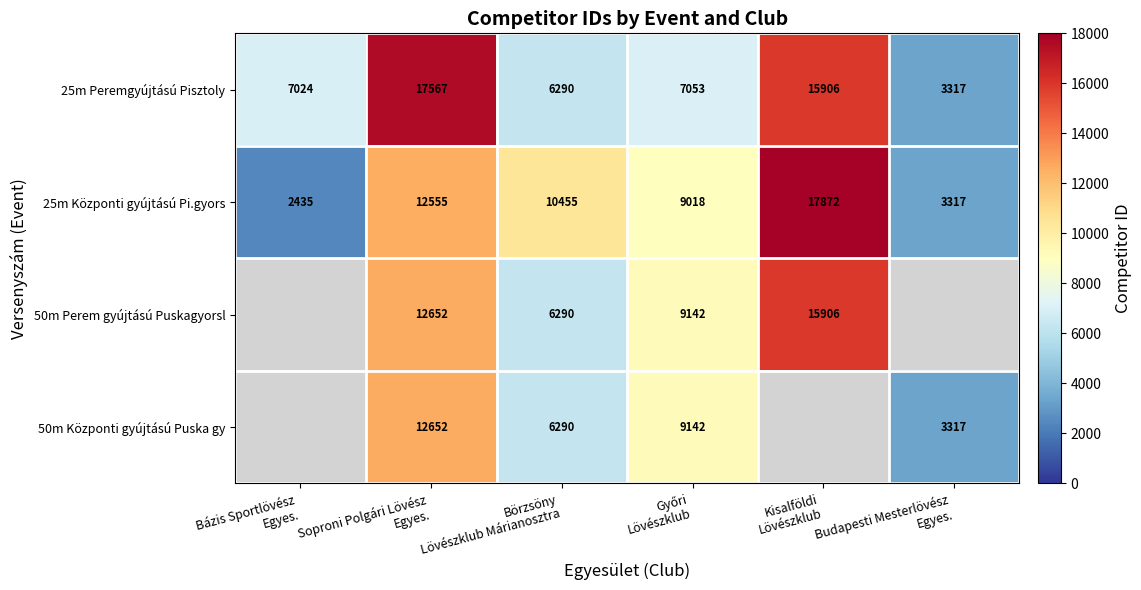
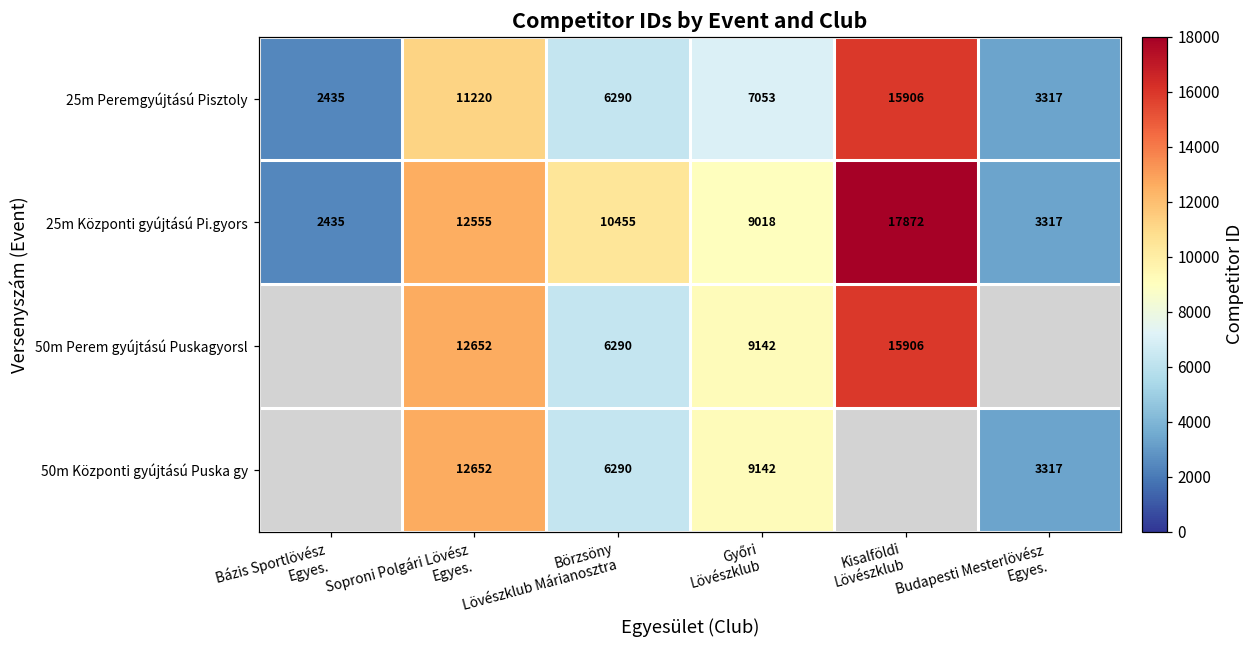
  {
    "25m Peremgyújtású Pisztoly": {
-     "Bázis Sportlövész Egyes.": 7024,
-     "Soproni Polgári Lövész Egyes.": 17567,
+     "Bázis Sportlövész Egyes.": 2435,
+     "Soproni Polgári Lövész Egyes.": 11220,
      "Börzsöny Lövészklub Márianosztra": 6290,
      "Győri Lövészklub": 7053,
      "Kisalföldi Lövészklub": 15906,
      "Budapesti Mesterlövész Egyes.": 3317
    },
    "25m Központi gyújtású Pi.gyors": {
      "Bázis Sportlövész Egyes.": 2435,
      "Soproni Polgári Lövész Egyes.": 12555,
      "Börzsöny Lövészklub Márianosztra": 10455,
      "Győri Lövészklub": 9018,
      "Kisalföldi Lövészklub": 17872,
      "Budapesti Mesterlövész Egyes.": 3317
    },
    "50m Perem gyújtású Puskagyorsl": {
      "Soproni Polgári Lövész Egyes.": 12652,
      "Börzsöny Lövészklub Márianosztra": 6290,
      "Győri Lövészklub": 9142,
      "Kisalföldi Lövészklub": 15906
    },
    "50m Központi gyújtású Puska gy": {
      "Soproni Polgári Lövész Egyes.": 12652,
      "Börzsöny Lövészklub Márianosztra": 6290,
      "Győri Lövészklub": 9142,
      "Budapesti Mesterlövész Egyes.": 3317
    }
  }
